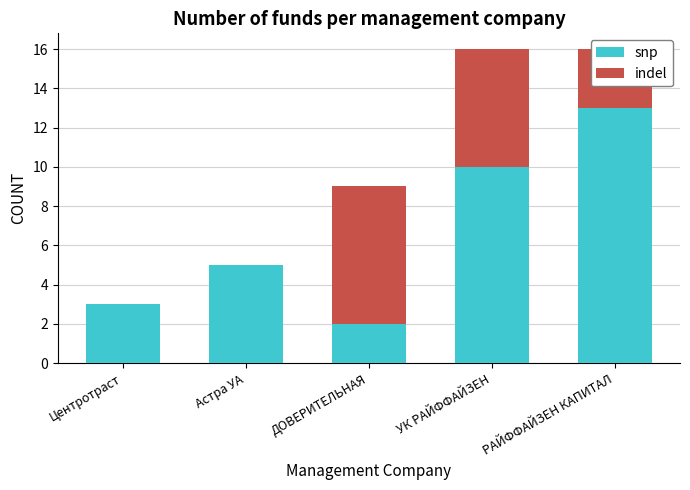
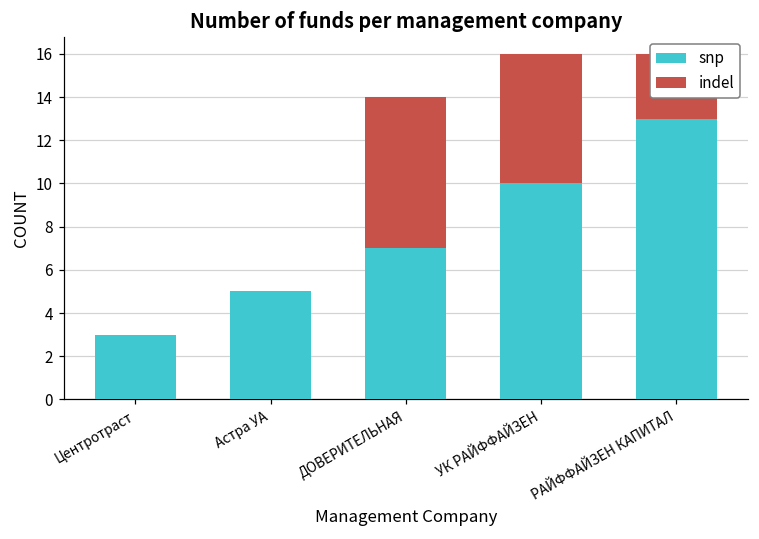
  {
    "snp": {
      "Центротраст": 3,
      "Астра УА": 5,
-     "ДОВЕРИТЕЛЬНАЯ": 2,
+     "ДОВЕРИТЕЛЬНАЯ": 7,
      "УК РАЙФФАЙЗЕН": 10,
      "РАЙФФАЙЗЕН КАПИТАЛ": 13
    },
    "indel": {
      "Центротраст": 0,
      "Астра УА": 0,
      "ДОВЕРИТЕЛЬНАЯ": 7,
      "УК РАЙФФАЙЗЕН": 6
    }
  }
